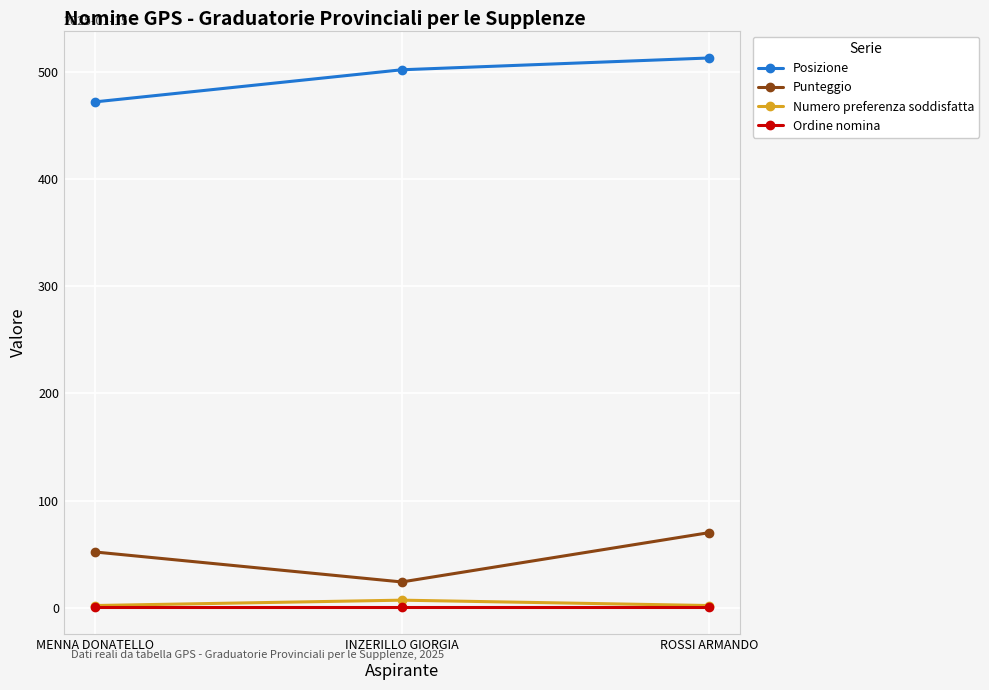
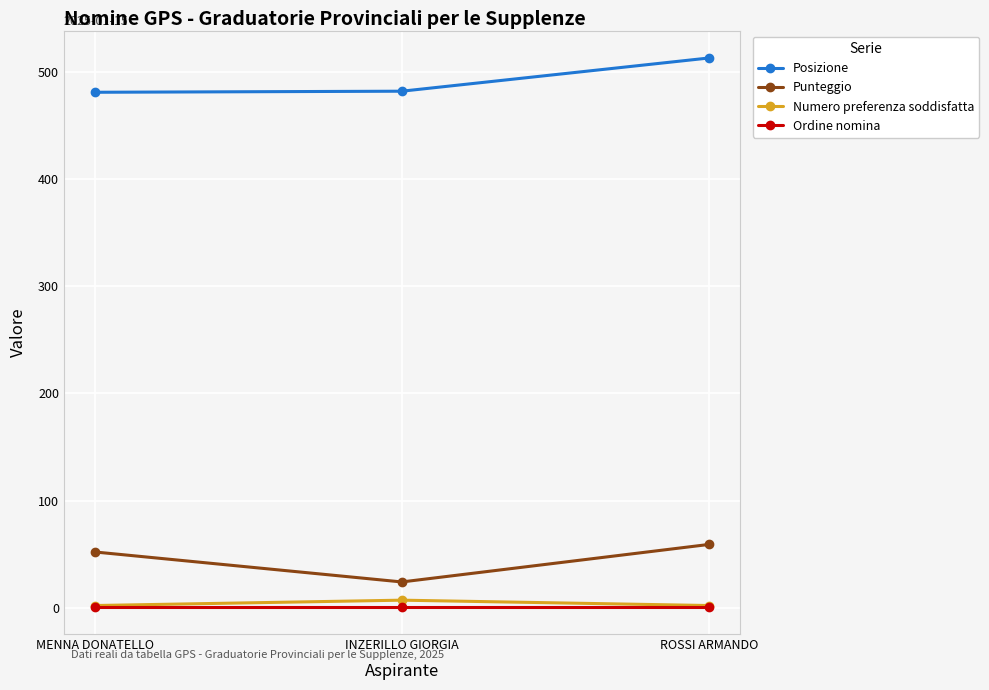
  {
    "Posizione": {
-     "MENNA DONATELLO": 472,
-     "INZERILLO GIORGIA": 502,
+     "MENNA DONATELLO": 481,
+     "INZERILLO GIORGIA": 482,
      "ROSSI ARMANDO": 513
    },
    "Punteggio": {
      "MENNA DONATELLO": 52,
      "INZERILLO GIORGIA": 24,
-     "ROSSI ARMANDO": 70
+     "ROSSI ARMANDO": 59
    },
    "Numero preferenza soddisfatta": {
      "INZERILLO GIORGIA": 7
    },
    "Ordine nomina": {
      "INZERILLO GIORGIA": 1
    }
  }
